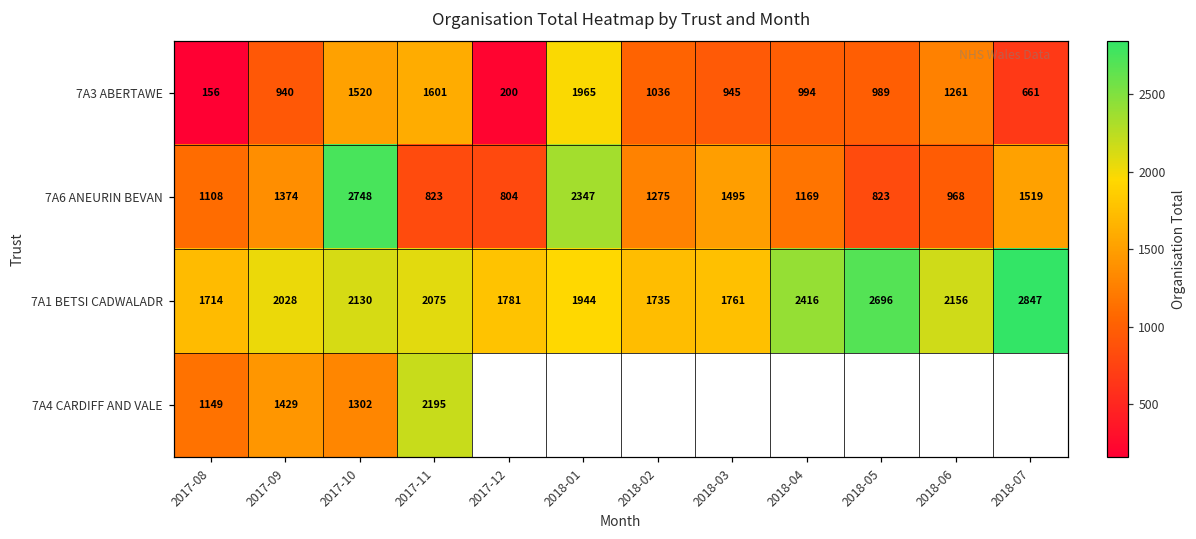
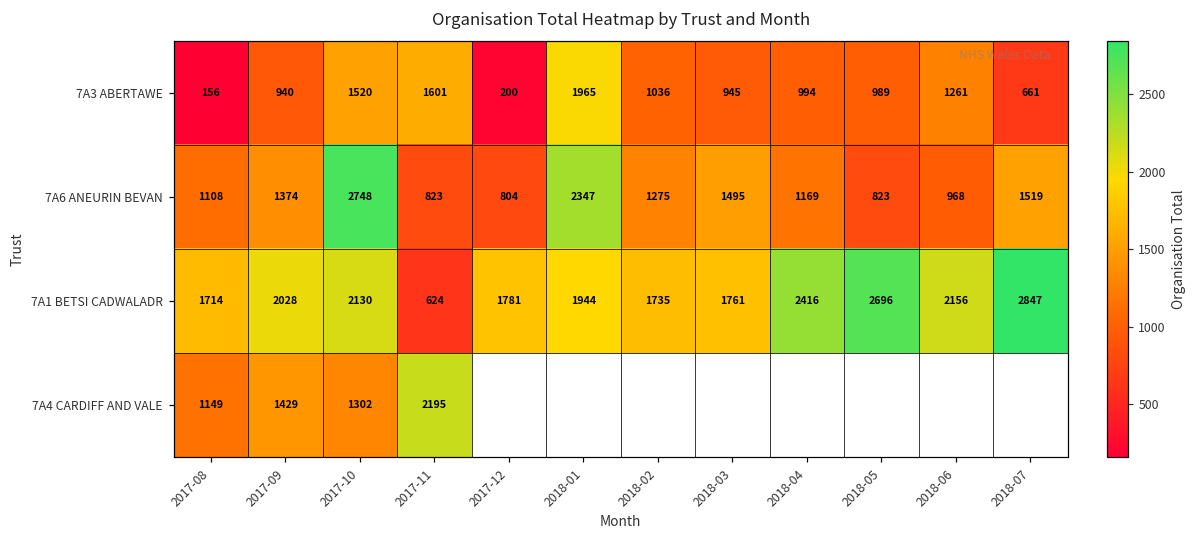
  {
    "7A3 ABERTAWE": {
      "2017-08": 156,
      "2017-09": 940,
      "2017-10": 1520,
      "2017-11": 1601,
      "2017-12": 200,
      "2018-01": 1965,
      "2018-02": 1036,
      "2018-03": 945,
      "2018-04": 994,
      "2018-05": 989,
      "2018-06": 1261
    },
    "7A6 ANEURIN BEVAN": {
      "2017-08": 1108,
      "2017-09": 1374,
      "2017-10": 2748,
      "2017-11": 823,
      "2017-12": 804,
      "2018-01": 2347,
      "2018-02": 1275,
      "2018-03": 1495,
      "2018-04": 1169,
      "2018-05": 823,
      "2018-06": 968,
      "2018-07": 1519
    },
    "7A1 BETSI CADWALADR": {
      "2017-08": 1714,
      "2017-09": 2028,
      "2017-10": 2130,
-     "2017-11": 2075,
+     "2017-11": 624,
      "2017-12": 1781,
      "2018-01": 1944,
      "2018-02": 1735,
      "2018-03": 1761,
      "2018-04": 2416,
      "2018-05": 2696,
      "2018-06": 2156,
      "2018-07": 2847
    },
    "7A4 CARDIFF AND VALE": {
      "2017-08": 1149,
      "2017-09": 1429,
      "2017-10": 1302,
      "2017-11": 2195
    }
  }
